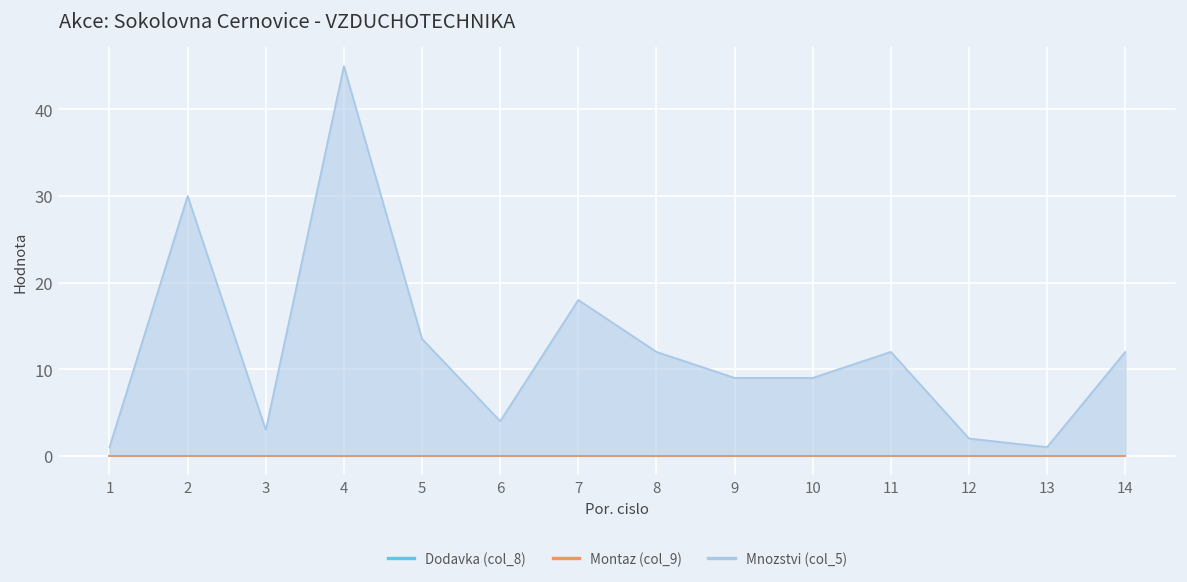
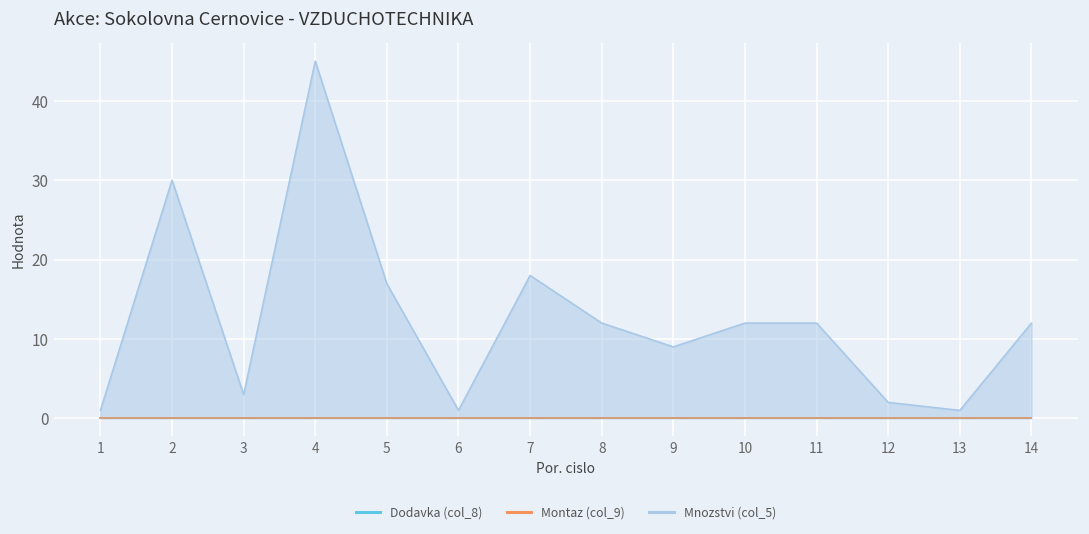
  {
    "Montaz (col_9)": {
      "1": 0,
      "2": 0,
      "3": 0,
      "4": 0,
      "5": 0,
      "6": 0,
      "7": 0,
      "8": 0,
      "9": 0,
      "10": 0,
      "11": 0,
      "12": 0,
      "13": 0,
      "14": 0
    },
    "Mnozstvi (col_5)": {
      "1": 1,
      "2": 30,
      "3": 3,
      "4": 45,
-     "5": 14,
-     "6": 4,
+     "5": 17,
+     "6": 1,
      "7": 18,
      "8": 12,
      "9": 9,
-     "10": 9,
+     "10": 12,
      "11": 12,
      "12": 2,
      "13": 1,
      "14": 12
    }
  }
